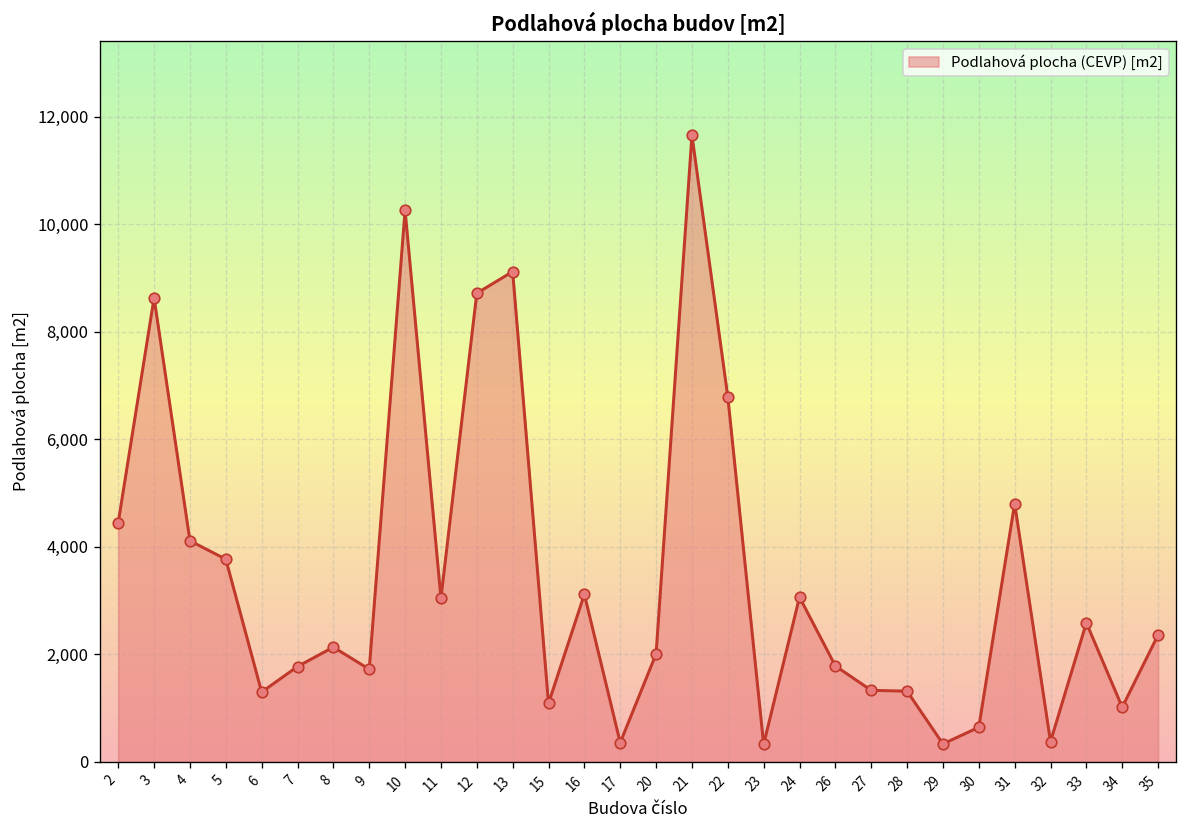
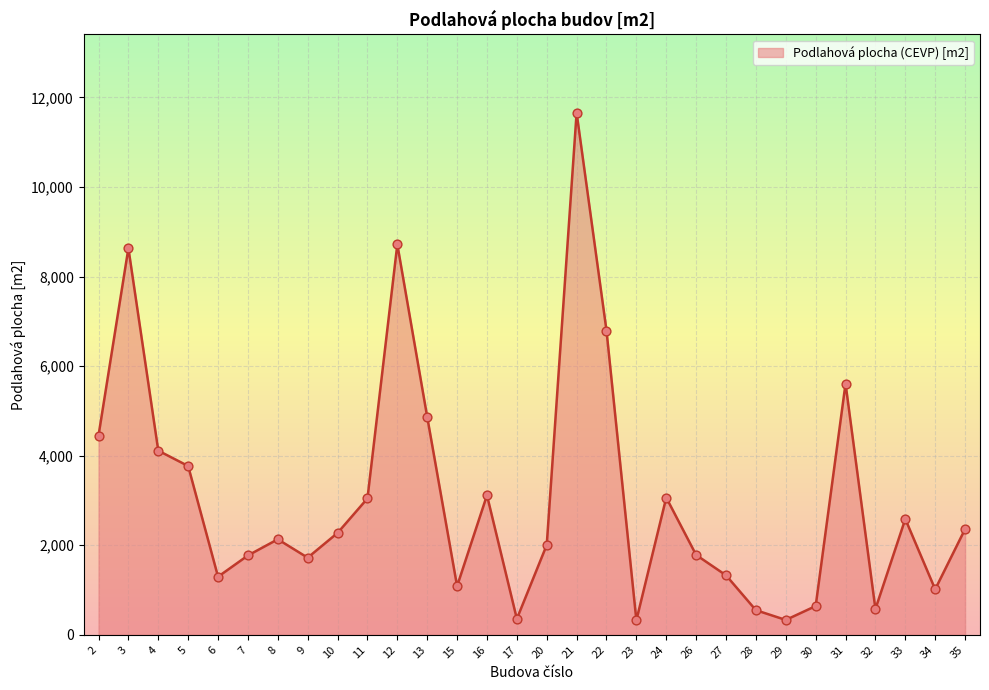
  {
    "2": "4,500",
    "3": "8,600",
    "4": "4,100",
    "5": "3,800",
    "6": "1,300",
    "7": "1,800",
    "8": "2,100",
    "9": "1,700",
-   "10": "10,300",
+   "10": "2,300",
    "11": "3,000",
    "12": "8,700",
-   "13": "9,100",
+   "13": "4,900",
    "15": "1,100",
    "16": "3,100",
    "17": "400",
    "20": "2,000",
    "21": "11,700",
    "22": "6,800",
    "23": "300",
    "24": "3,100",
    "26": "1,800",
    "27": "1,300",
-   "28": "1,300",
+   "28": "600",
    "29": "300",
    "30": "600",
-   "31": "4,800",
-   "32": "400",
+   "31": "5,600",
+   "32": "600",
    "33": "2,600",
    "34": "1,000",
    "35": "2,400"
  }
